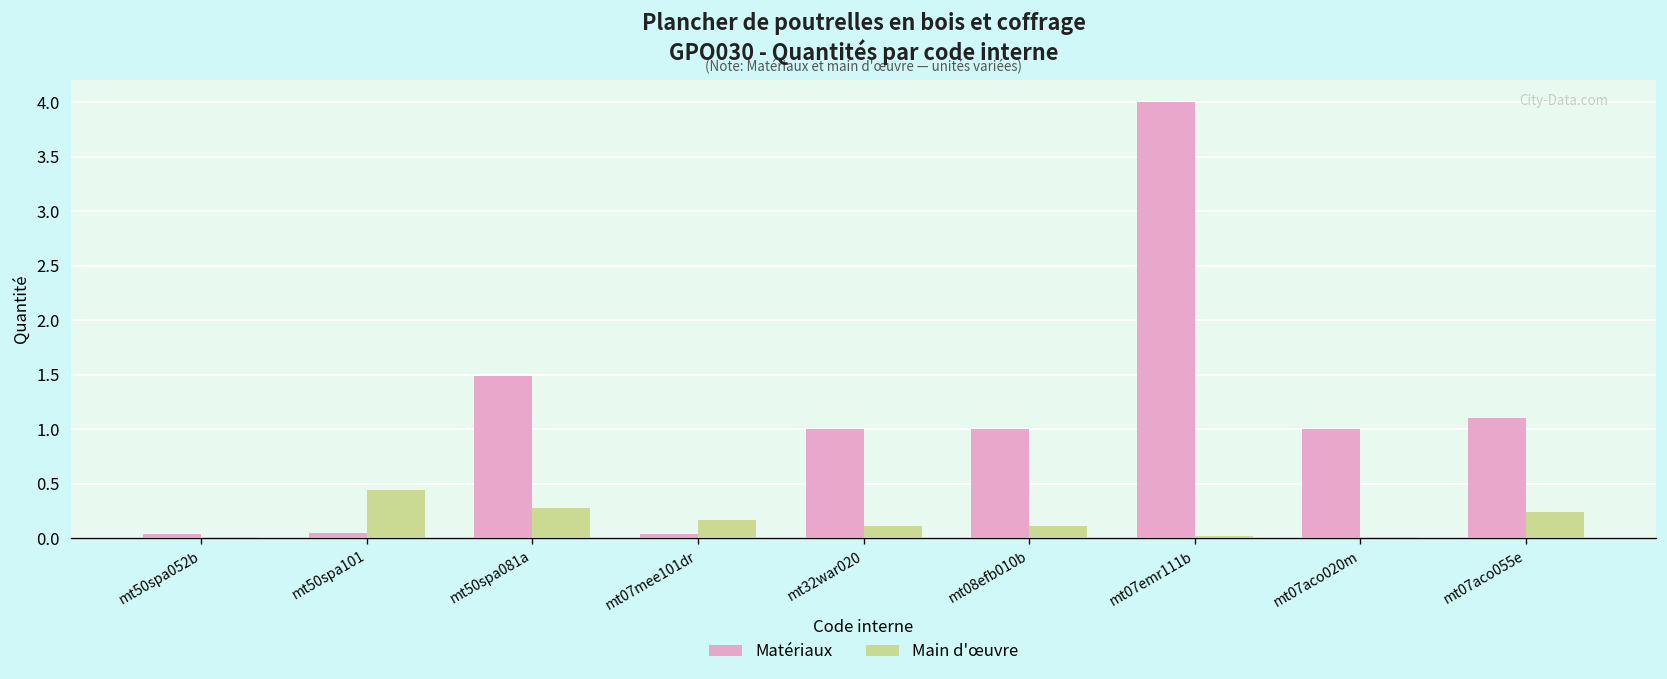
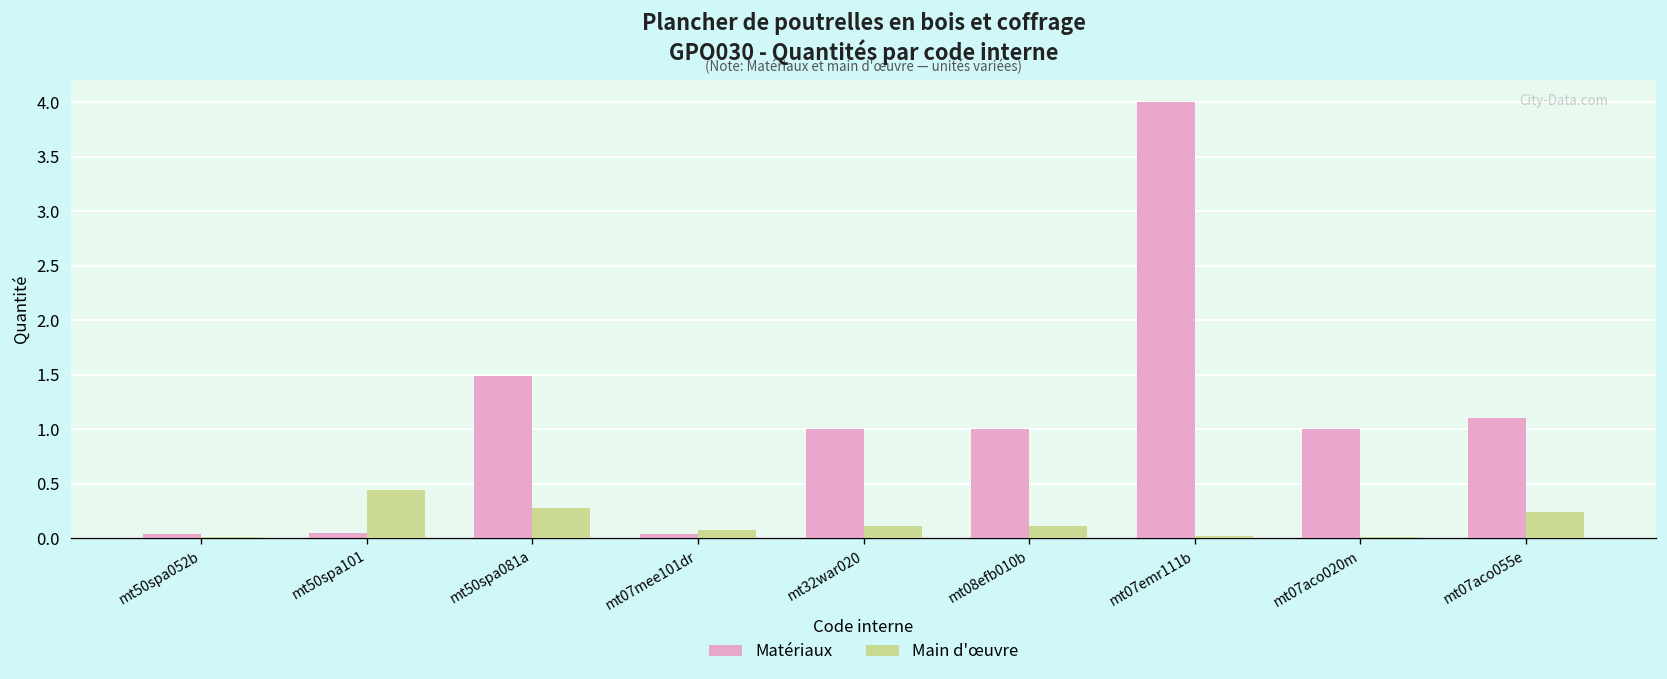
  {
    "Matériaux": {
      "mt50spa052b": 0.0,
      "mt50spa101": 0.0,
      "mt50spa081a": 1.5,
      "mt07mee101dr": 0.0,
      "mt32war020": 1.0,
      "mt08efb010b": 1.0,
      "mt07emr111b": 4.0,
      "mt07aco020m": 1.0,
      "mt07aco055e": 1.1
    },
    "Main d'œuvre": {
      "mt50spa101": 0.4,
      "mt50spa081a": 0.3,
-     "mt07mee101dr": 0.2,
+     "mt07mee101dr": 0.1,
      "mt32war020": 0.1,
      "mt08efb010b": 0.1,
      "mt07aco055e": 0.2
    }
  }
